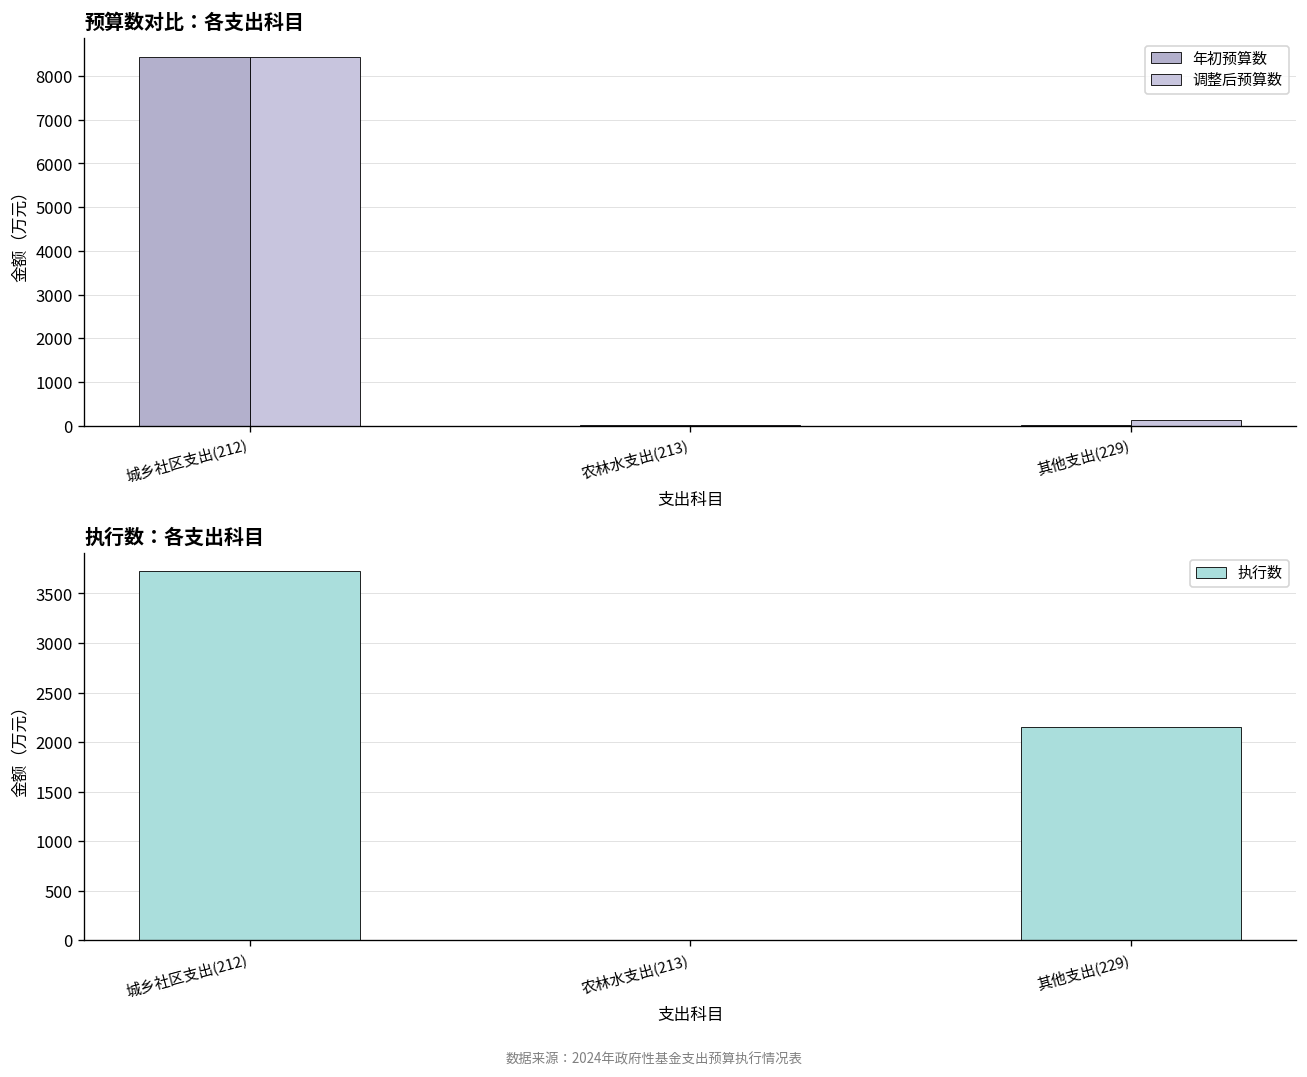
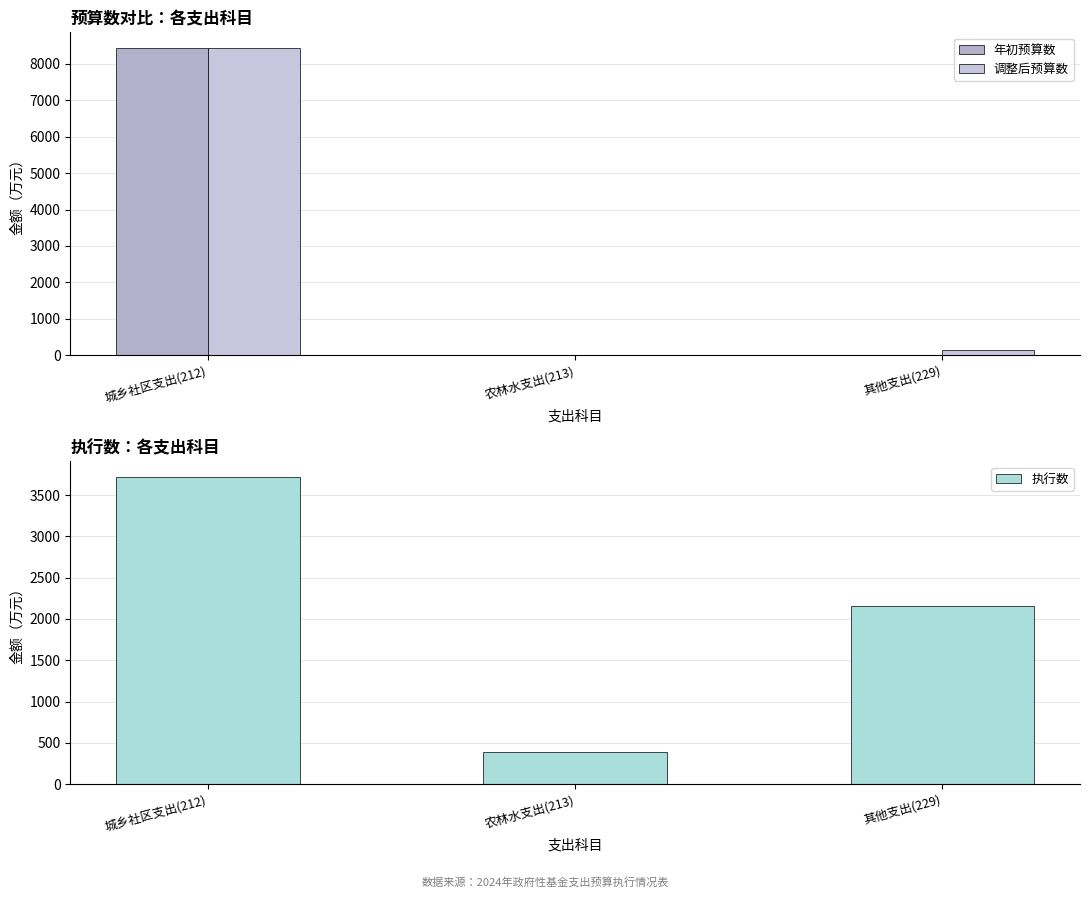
  {
    "执行数：各支出科目": {
      "城乡社区支出(212)": 3700,
-     "农林水支出(213)": 0,
+     "农林水支出(213)": 400,
      "其他支出(229)": 2200
    }
  }
